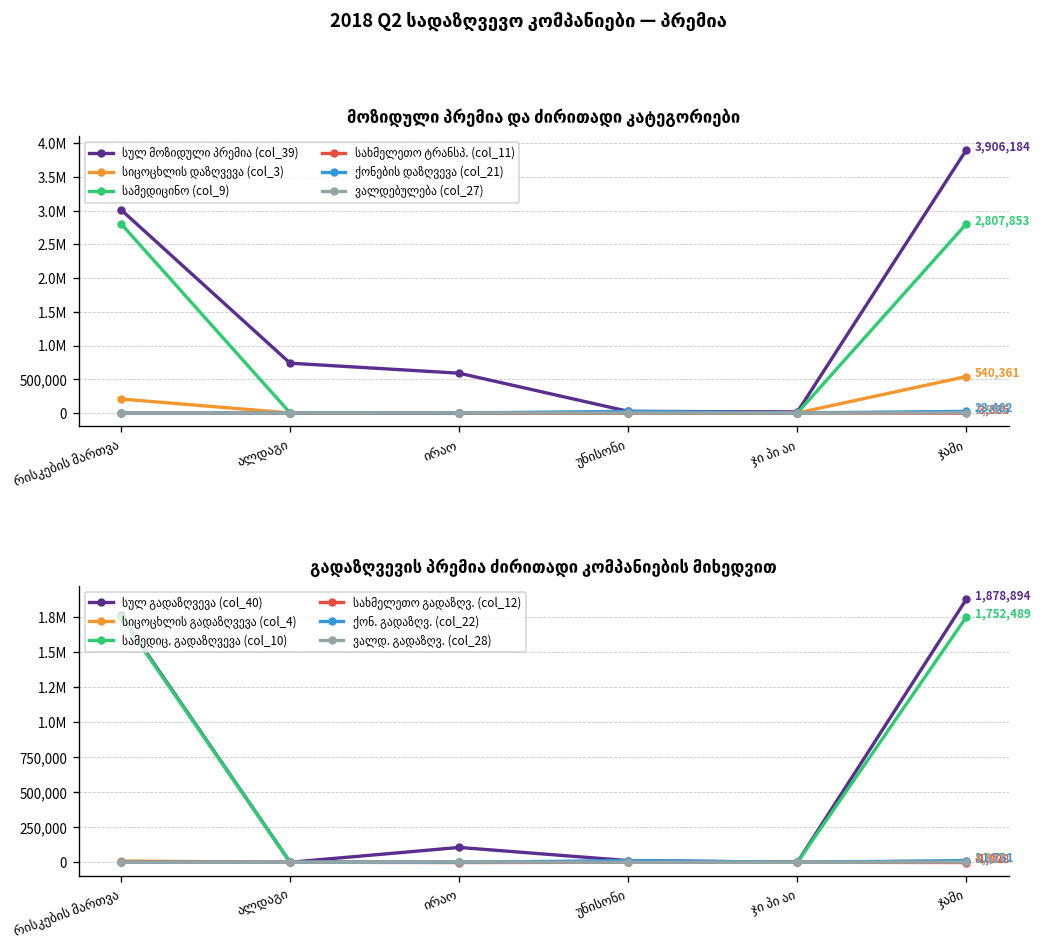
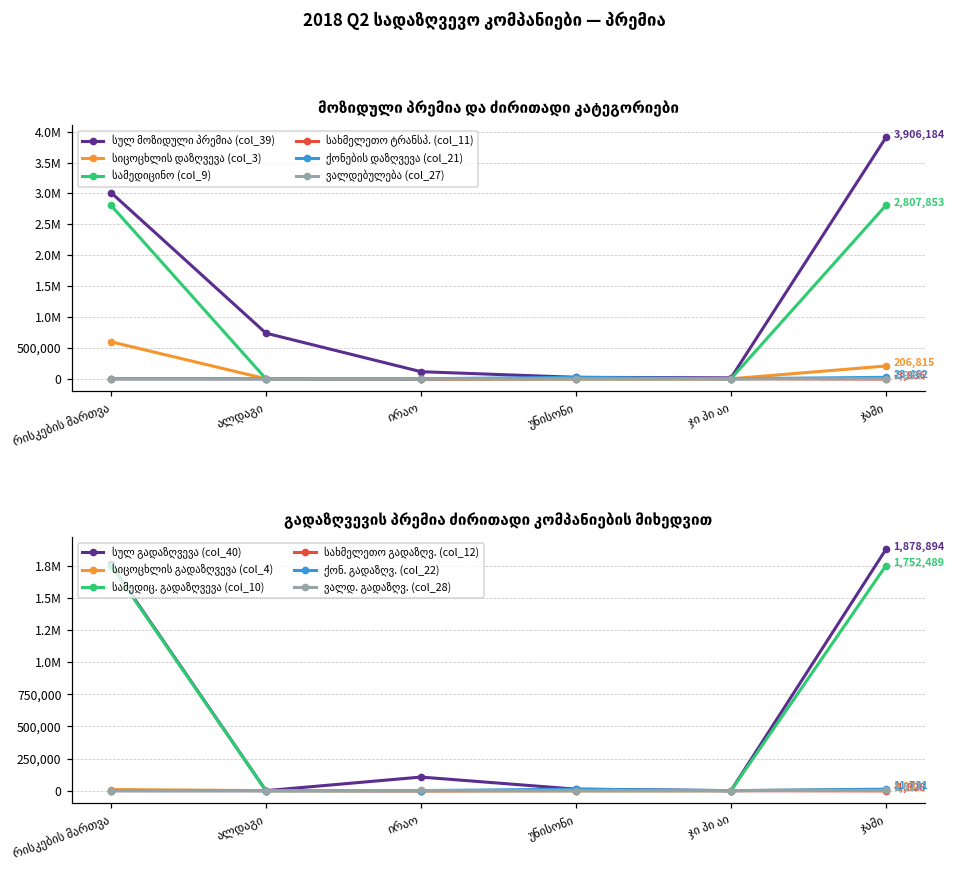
  {
    "მოზიდული პრემია და ძირითადი კატეგორიები": {
      "სულ მოზიდული პრემია (col_39)": {
        "რისკების მართვა": "3,000,000",
        "ალდაგი": "700,000",
-       "ირაო": "600,000"
+       "ირაო": "100,000"
      },
      "სიცოცხლის დაზღვევა (col_3)": {
-       "რისკების მართვა": "200,000",
-       "ჯამი": "540,361"
+       "რისკების მართვა": "600,000",
+       "ჯამი": "206,815"
      },
      "სამედიცინო (col_9)": {
        "ჯამი": "2,807,853"
      }
    },
    "გადაზღვევის პრემია ძირითადი კომპანიების მიხედვით": {
      "სულ გადაზღვევა (col_40)": {
        "ჯამი": "1,878,894"
      },
      "სამედიც. გადაზღვევა (col_10)": {
        "ჯამი": "1,752,489"
      }
    }
  }
